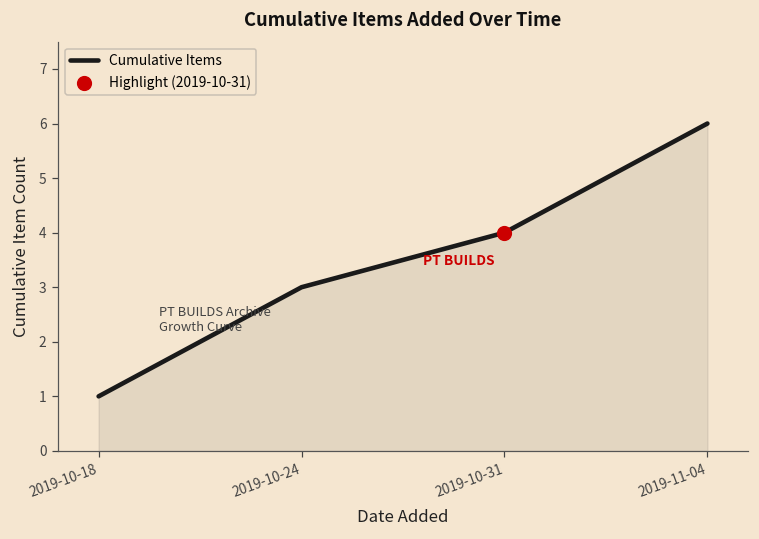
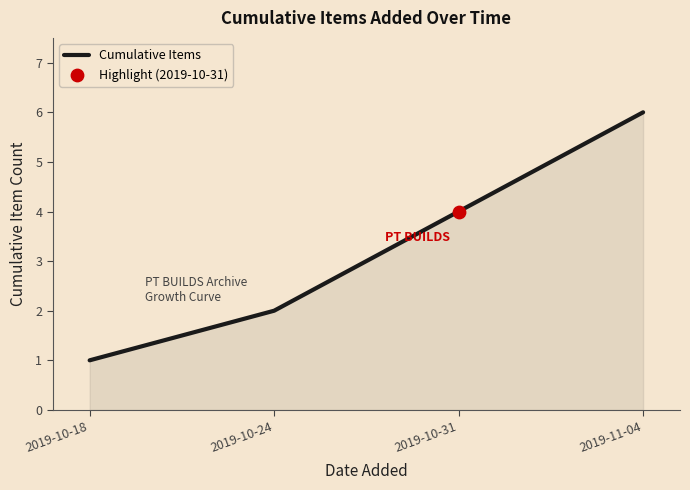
  {
    "Cumulative Items": {
      "2019-10-18": 1,
-     "2019-10-24": 3,
+     "2019-10-24": 2,
      "2019-11-04": 6
    }
  }
